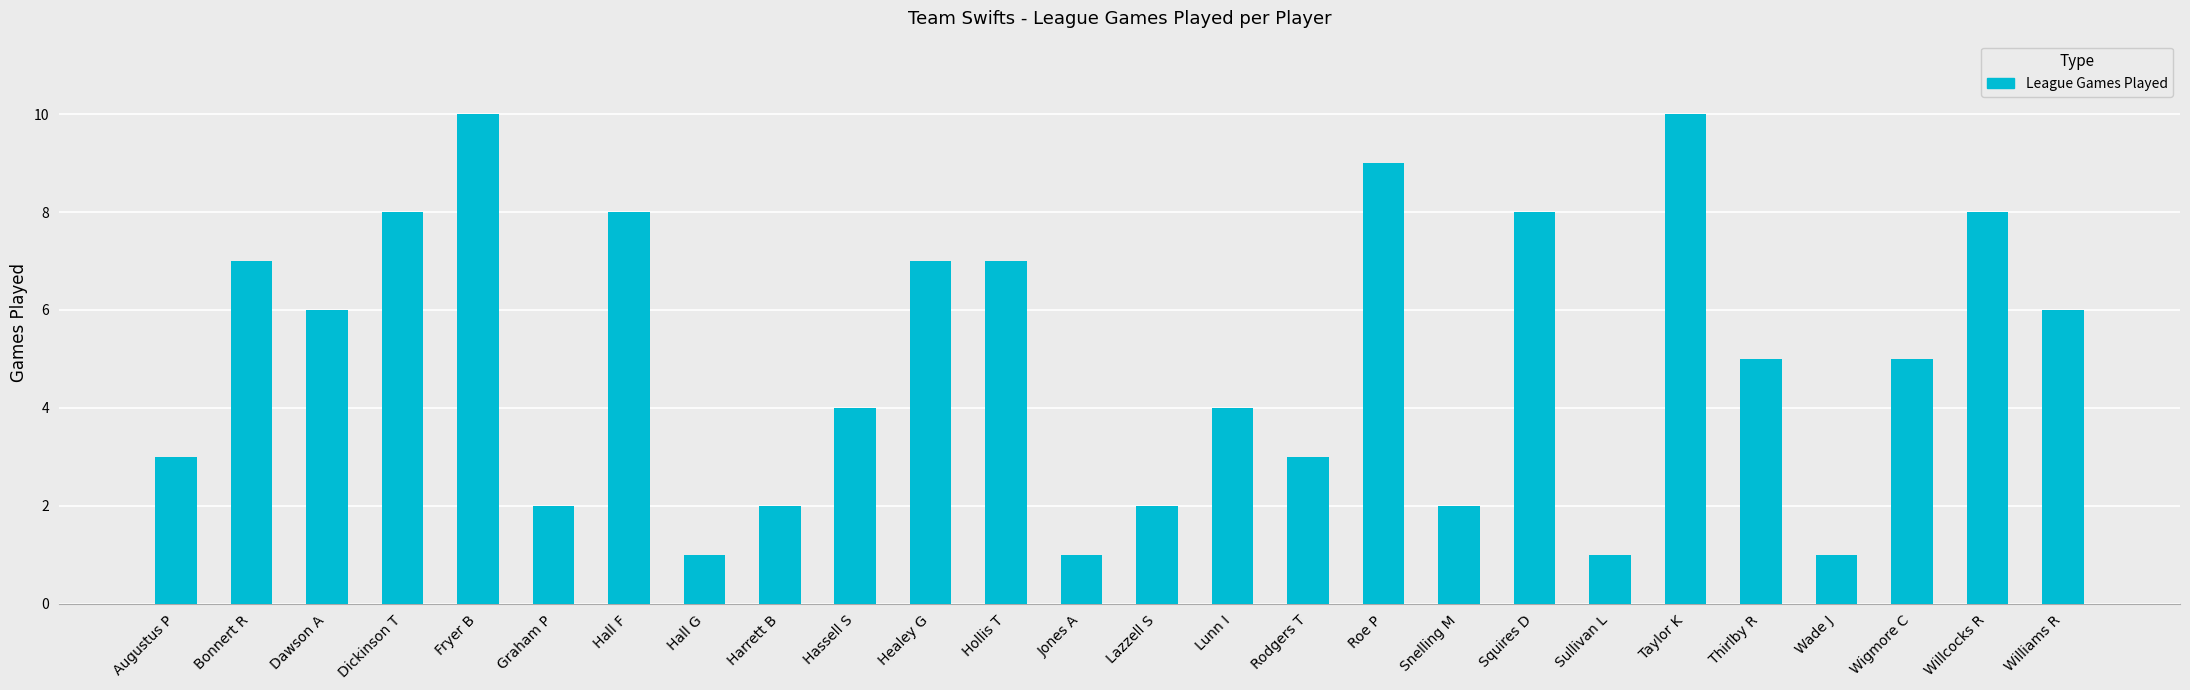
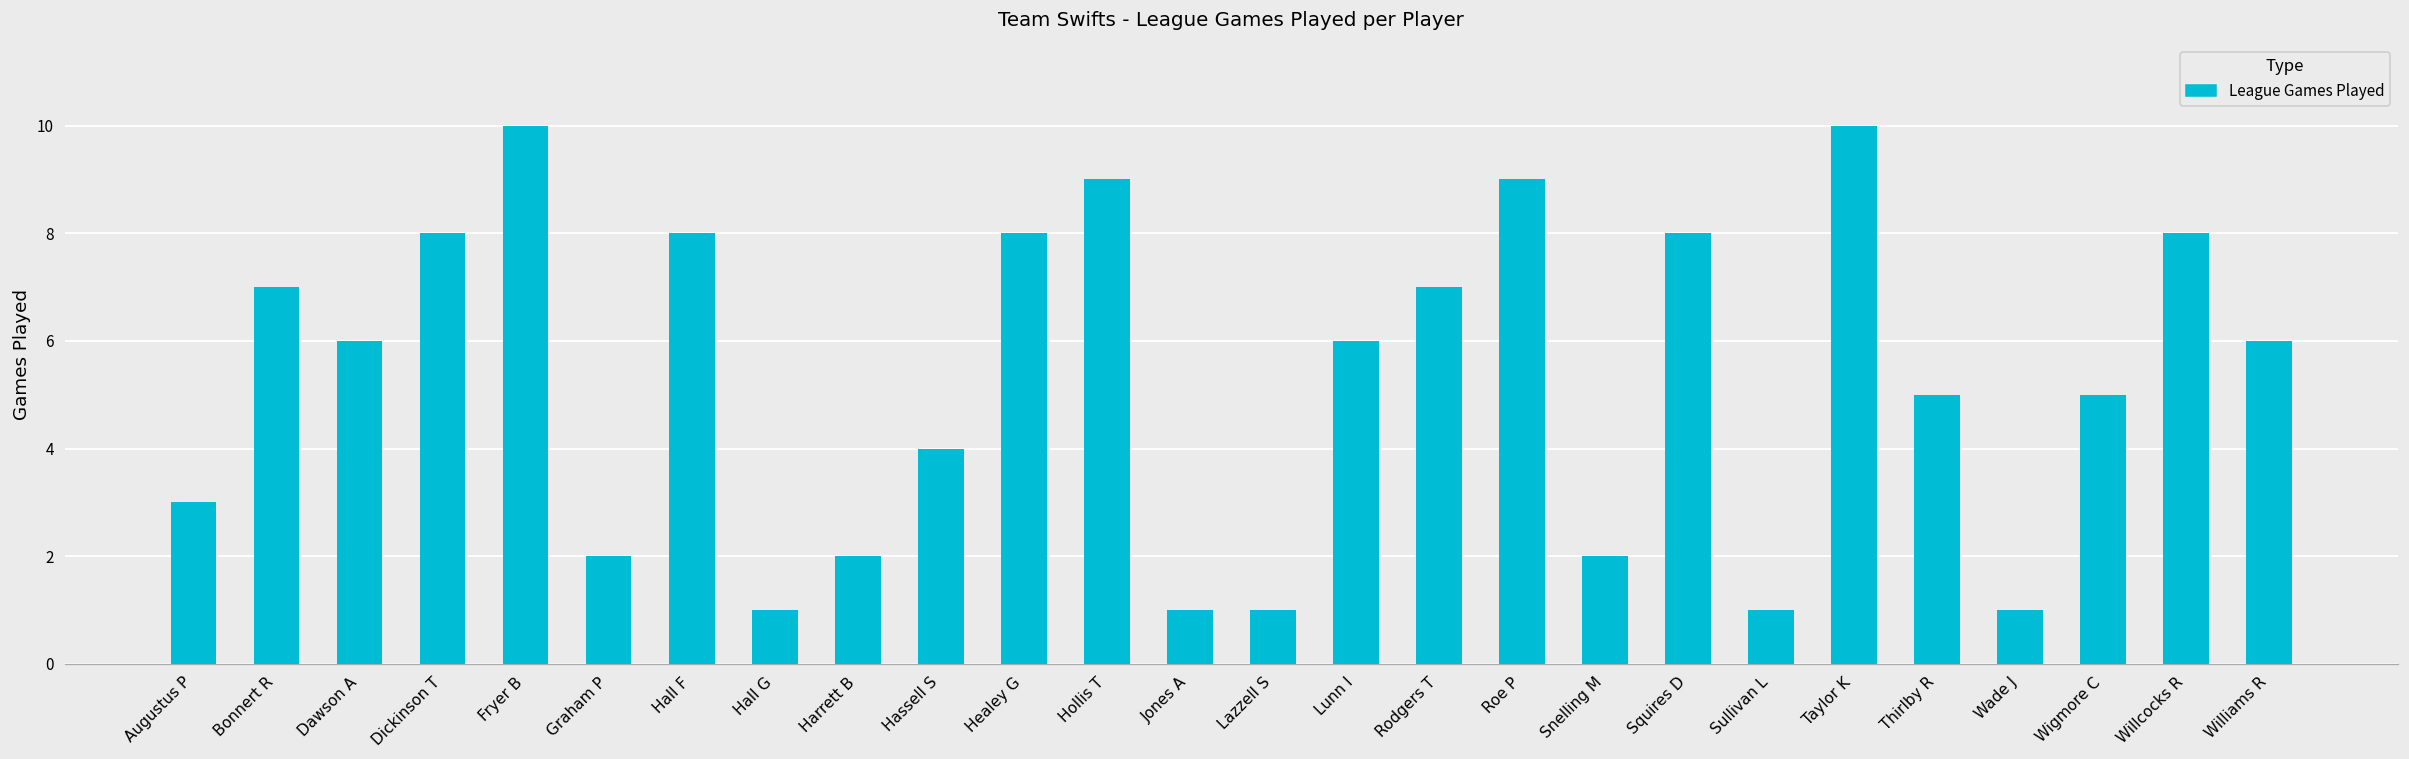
  {
    "Augustus P": 3,
    "Bonnert R": 7,
    "Dawson A": 6,
    "Dickinson T": 8,
    "Fryer B": 10,
    "Graham P": 2,
    "Hall F": 8,
    "Hall G": 1,
    "Harrett B": 2,
    "Hassell S": 4,
-   "Healey G": 7,
-   "Hollis T": 7,
+   "Healey G": 8,
+   "Hollis T": 9,
    "Jones A": 1,
-   "Lazzell S": 2,
-   "Lunn I": 4,
-   "Rodgers T": 3,
+   "Lazzell S": 1,
+   "Lunn I": 6,
+   "Rodgers T": 7,
    "Roe P": 9,
    "Snelling M": 2,
    "Squires D": 8,
    "Sullivan L": 1,
    "Taylor K": 10,
    "Thirlby R": 5,
    "Wade J": 1,
    "Wigmore C": 5,
    "Willcocks R": 8,
    "Williams R": 6
  }
